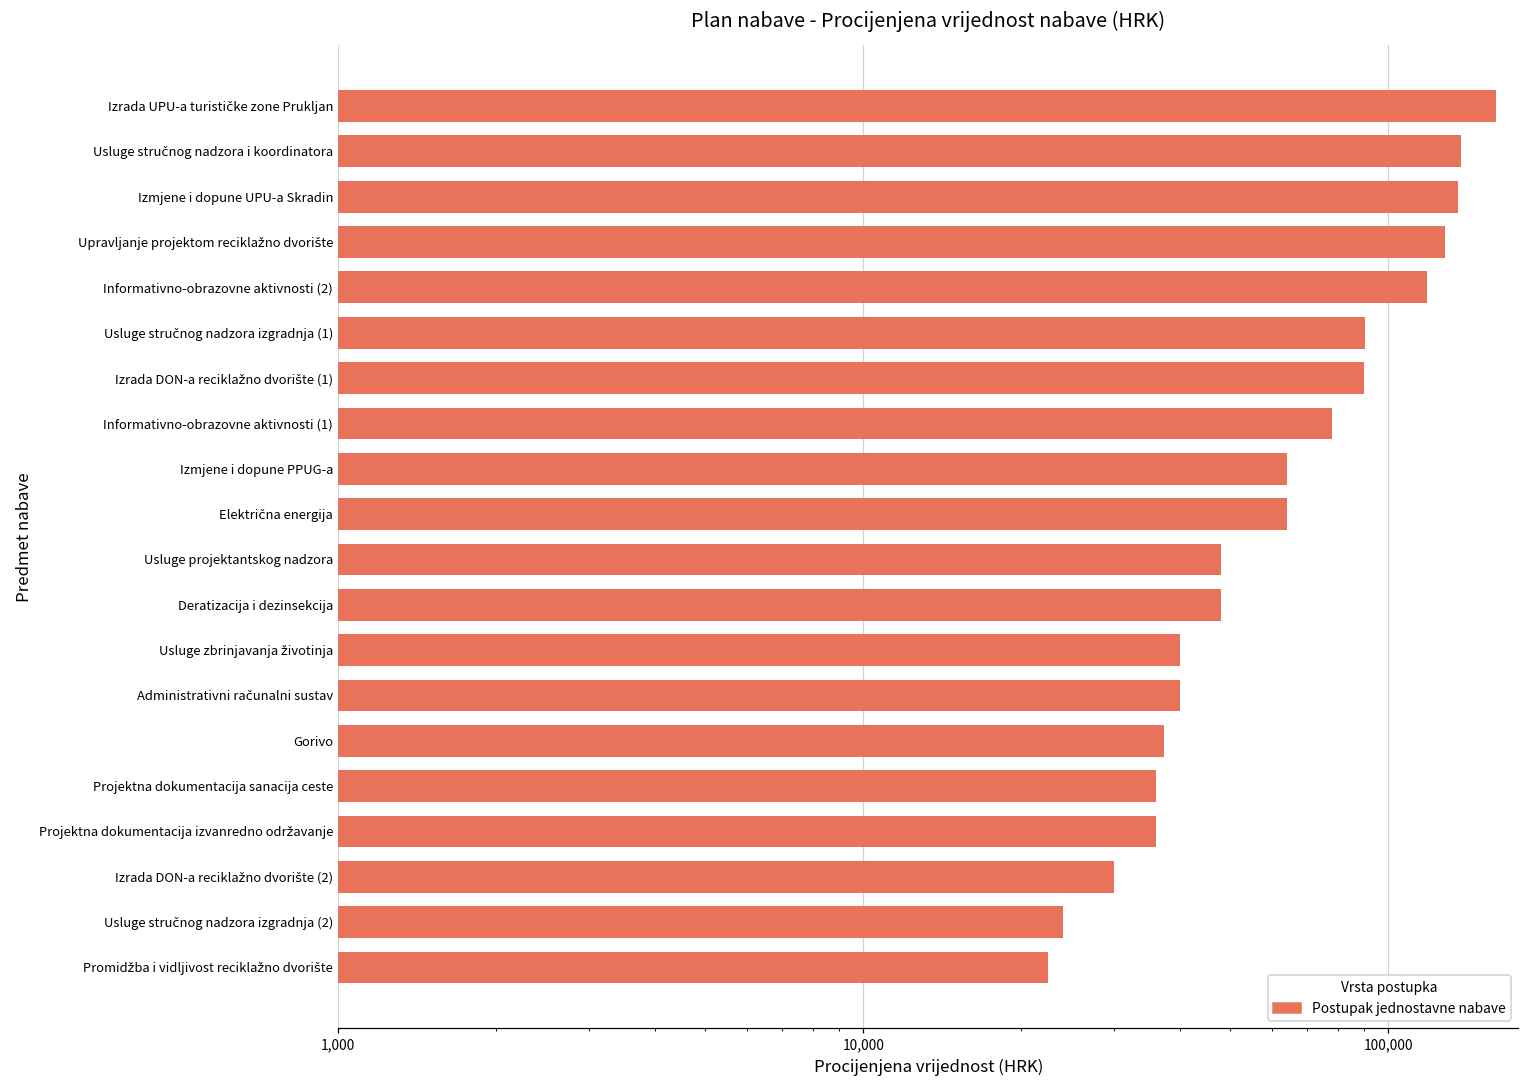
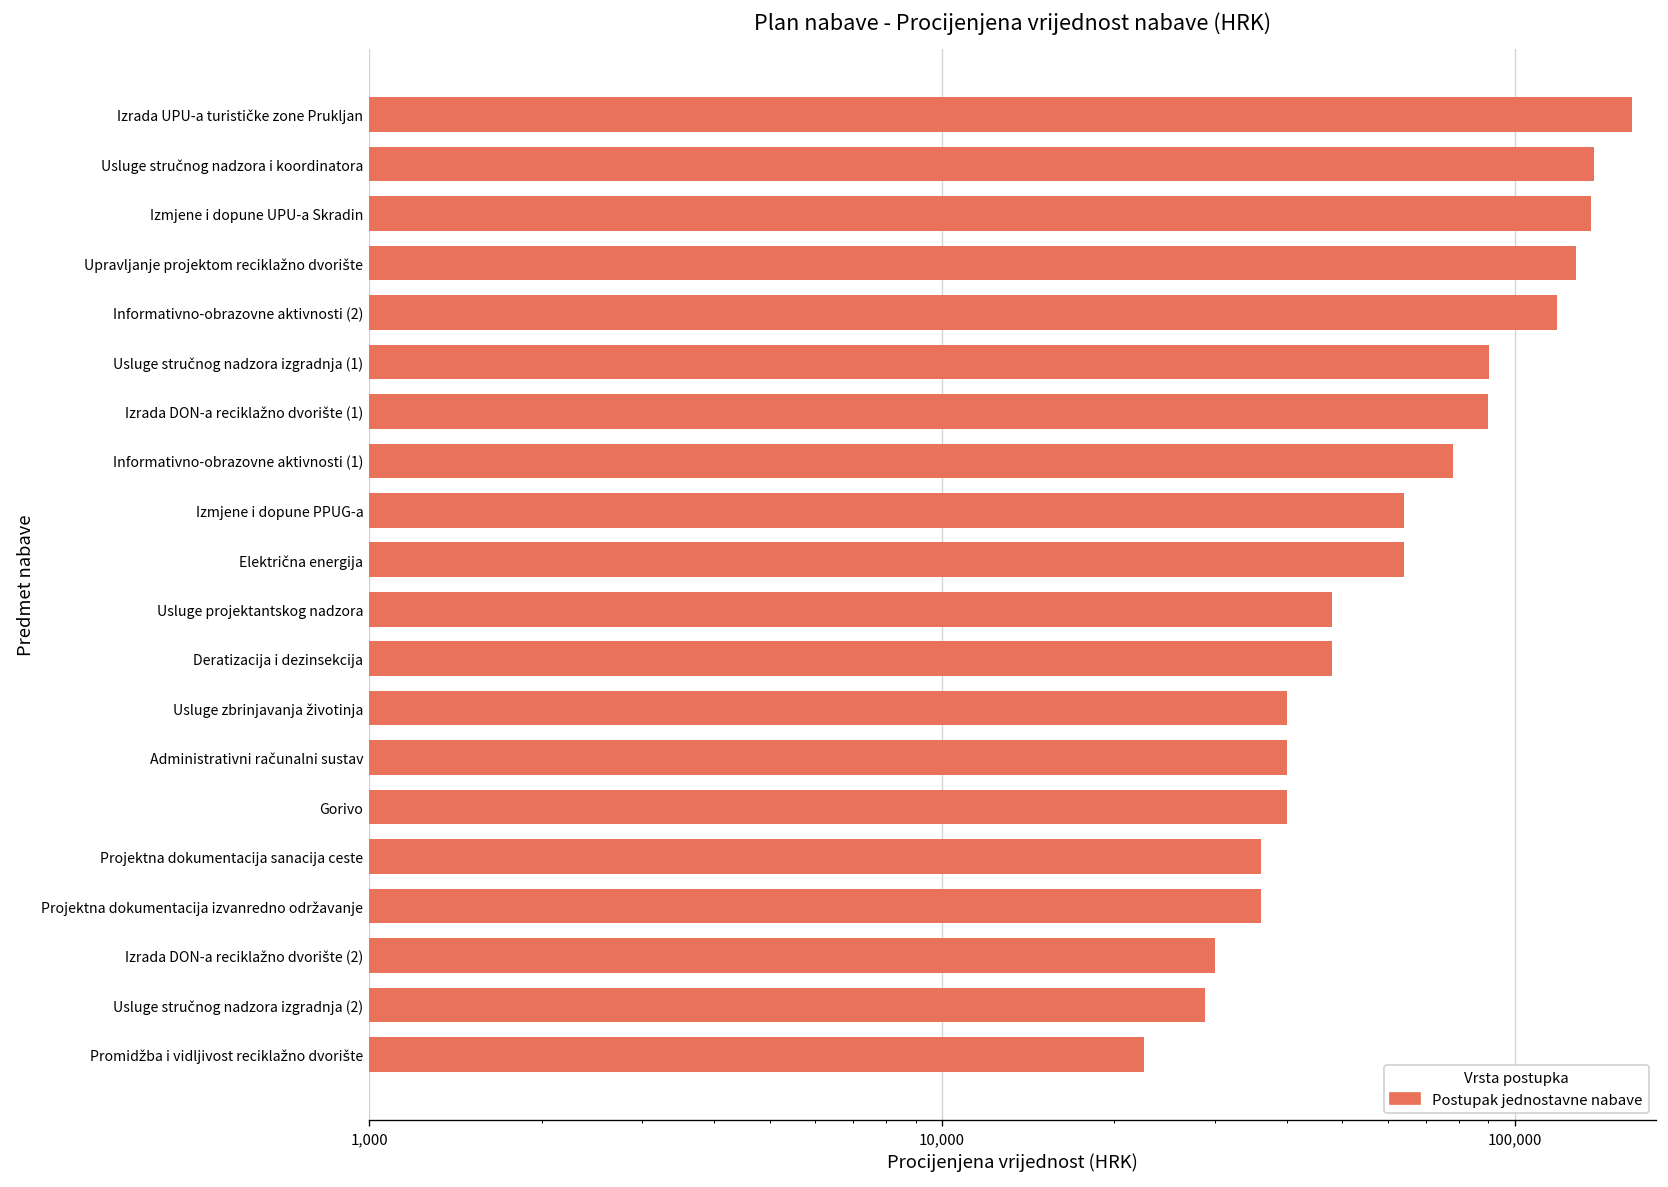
  {
    "Izrada UPU-a turističke zone Prukljan": "160,000",
    "Usluge stručnog nadzora i koordinatora": "138,000",
    "Izmjene i dopune UPU-a Skradin": "136,000",
    "Upravljanje projektom reciklažno dvorište": "128,000",
    "Informativno-obrazovne aktivnosti (2)": "119,000",
    "Usluge stručnog nadzora izgradnja (1)": "90,000",
    "Izrada DON-a reciklažno dvorište (1)": "90,000",
    "Informativno-obrazovne aktivnosti (1)": "78,000",
    "Izmjene i dopune PPUG-a": "64,000",
    "Električna energija": "64,000",
    "Usluge projektantskog nadzora": "48,000",
    "Deratizacija i dezinsekcija": "48,000",
    "Usluge zbrinjavanja životinja": "40,000",
    "Administrativni računalni sustav": "40,000",
-   "Gorivo": "37,000",
+   "Gorivo": "40,000",
    "Projektna dokumentacija sanacija ceste": "36,000",
    "Projektna dokumentacija izvanredno održavanje": "36,000",
    "Izrada DON-a reciklažno dvorište (2)": "30,000",
-   "Usluge stručnog nadzora izgradnja (2)": "24,000",
+   "Usluge stručnog nadzora izgradnja (2)": "29,000",
    "Promidžba i vidljivost reciklažno dvorište": "23,000"
  }
